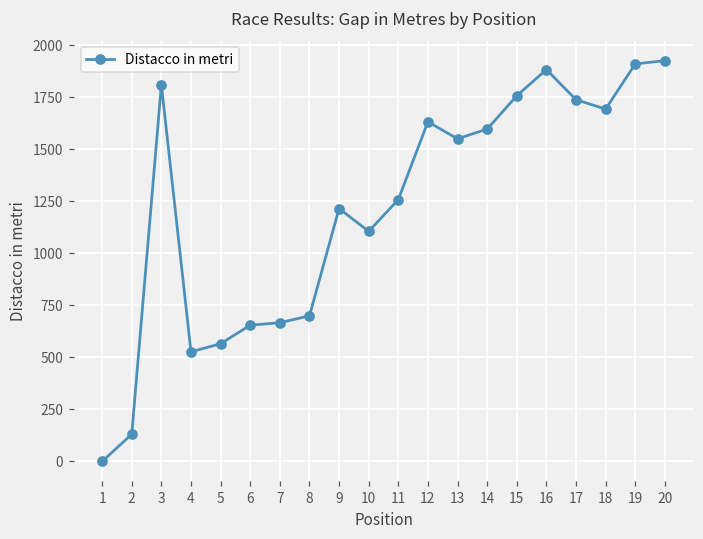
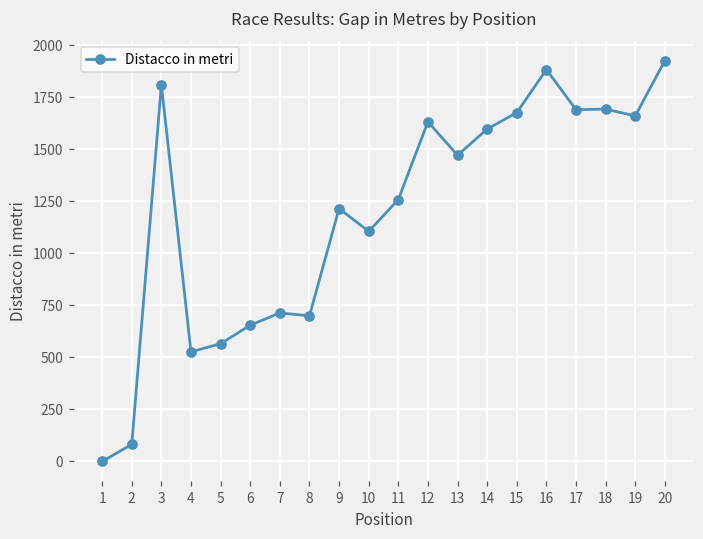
  {
    "1": 0,
-   "2": 130,
+   "2": 80,
    "3": 1810,
    "4": 530,
    "5": 570,
    "6": 660,
-   "7": 670,
+   "7": 710,
    "8": 700,
    "9": 1220,
    "10": 1110,
    "11": 1260,
    "12": 1630,
-   "13": 1550,
+   "13": 1470,
    "14": 1600,
-   "15": 1760,
+   "15": 1680,
    "16": 1880,
-   "17": 1740,
+   "17": 1690,
    "18": 1690,
-   "19": 1910,
+   "19": 1660,
    "20": 1930
  }
